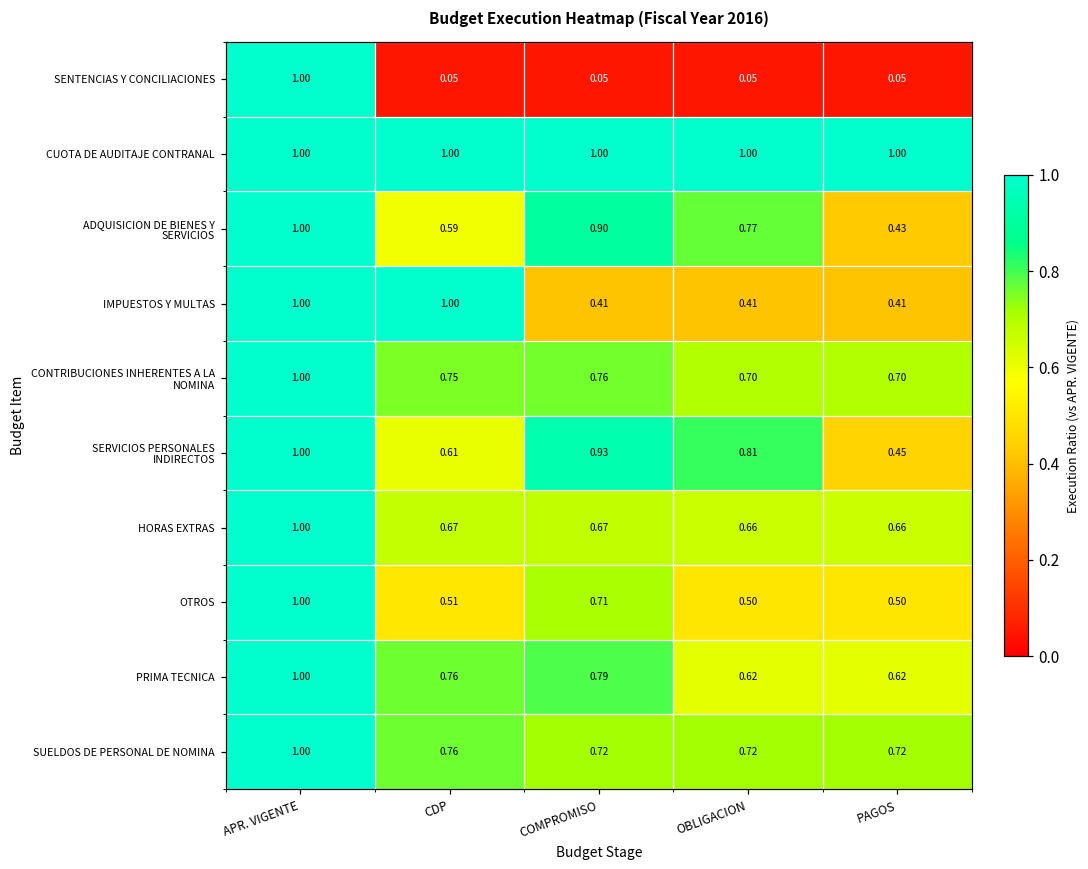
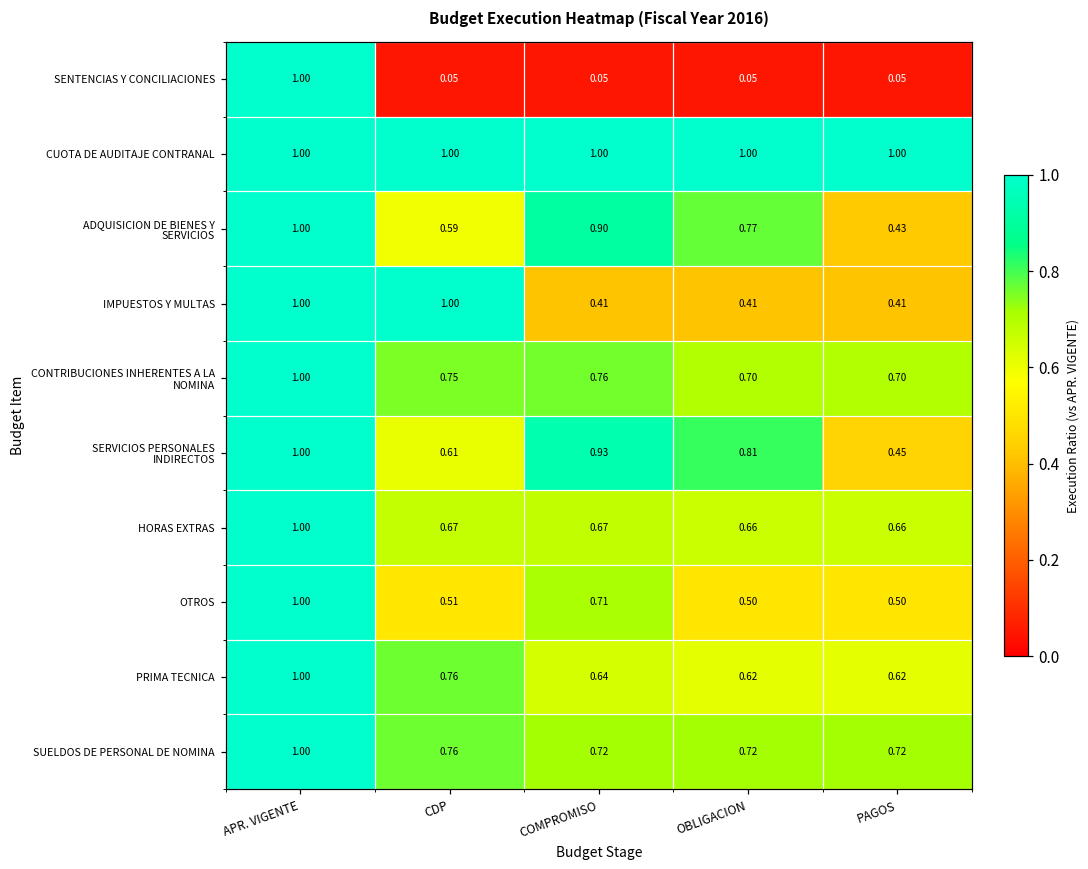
  {
    "SENTENCIAS Y CONCILIACIONES": {
      "APR. VIGENTE": 1.00,
      "CDP": 0.05,
      "COMPROMISO": 0.05,
      "OBLIGACION": 0.05,
      "PAGOS": 0.05
    },
    "CUOTA DE AUDITAJE CONTRANAL": {
      "APR. VIGENTE": 1.00,
      "CDP": 1.00,
      "COMPROMISO": 1.00,
      "OBLIGACION": 1.00,
      "PAGOS": 1.00
    },
    "ADQUISICION DE BIENES Y SERVICIOS": {
      "APR. VIGENTE": 1.00,
      "CDP": 0.59,
      "COMPROMISO": 0.90,
      "OBLIGACION": 0.77,
      "PAGOS": 0.43
    },
    "IMPUESTOS Y MULTAS": {
      "APR. VIGENTE": 1.00,
      "CDP": 1.00,
      "COMPROMISO": 0.41,
      "OBLIGACION": 0.41,
      "PAGOS": 0.41
    },
    "CONTRIBUCIONES INHERENTES A LA NOMINA": {
      "APR. VIGENTE": 1.00,
      "CDP": 0.75,
      "COMPROMISO": 0.76,
      "OBLIGACION": 0.70,
      "PAGOS": 0.70
    },
    "SERVICIOS PERSONALES INDIRECTOS": {
      "APR. VIGENTE": 1.00,
      "CDP": 0.61,
      "COMPROMISO": 0.93,
      "OBLIGACION": 0.81,
      "PAGOS": 0.45
    },
    "HORAS EXTRAS": {
      "APR. VIGENTE": 1.00,
      "CDP": 0.67,
      "COMPROMISO": 0.67,
      "OBLIGACION": 0.66,
      "PAGOS": 0.66
    },
    "OTROS": {
      "APR. VIGENTE": 1.00,
      "CDP": 0.51,
      "COMPROMISO": 0.71,
      "OBLIGACION": 0.50,
      "PAGOS": 0.50
    },
    "PRIMA TECNICA": {
      "APR. VIGENTE": 1.00,
      "CDP": 0.76,
-     "COMPROMISO": 0.79,
+     "COMPROMISO": 0.64,
      "OBLIGACION": 0.62,
      "PAGOS": 0.62
    },
    "SUELDOS DE PERSONAL DE NOMINA": {
      "APR. VIGENTE": 1.00,
      "CDP": 0.76,
      "COMPROMISO": 0.72,
      "OBLIGACION": 0.72,
      "PAGOS": 0.72
    }
  }
